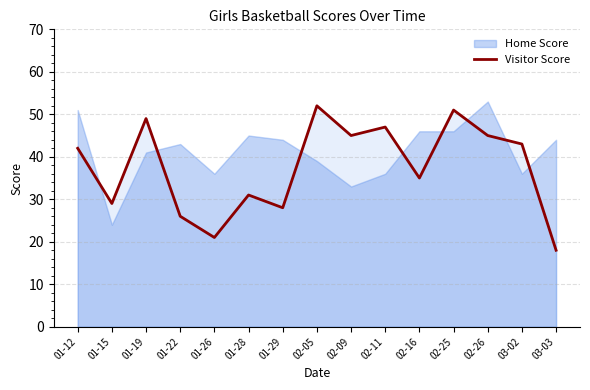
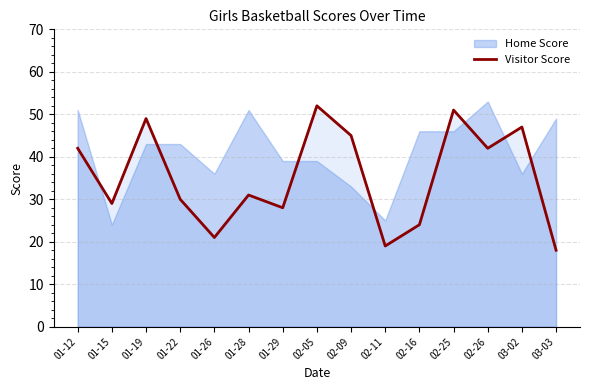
  {
    "Visitor Score": {
      "01-12": 42,
      "01-15": 29,
      "01-19": 49,
-     "01-22": 26,
+     "01-22": 30,
      "01-26": 21,
      "01-28": 31,
      "01-29": 28,
      "02-05": 52,
      "02-09": 45,
-     "02-11": 47,
-     "02-16": 35,
+     "02-11": 19,
+     "02-16": 24,
      "02-25": 51,
-     "02-26": 45,
-     "03-02": 43,
+     "02-26": 42,
+     "03-02": 47,
      "03-03": 18
    },
    "Home Score": {
      "01-12": 51,
      "01-15": 24,
-     "01-19": 41,
+     "01-19": 43,
      "01-22": 43,
      "01-26": 36,
-     "01-28": 45,
-     "01-29": 44,
+     "01-28": 51,
+     "01-29": 39,
      "02-05": 39,
      "02-09": 33,
-     "02-11": 36,
+     "02-11": 25,
      "02-16": 46,
      "02-25": 46,
      "02-26": 53,
      "03-02": 36,
-     "03-03": 44
+     "03-03": 49
    }
  }
